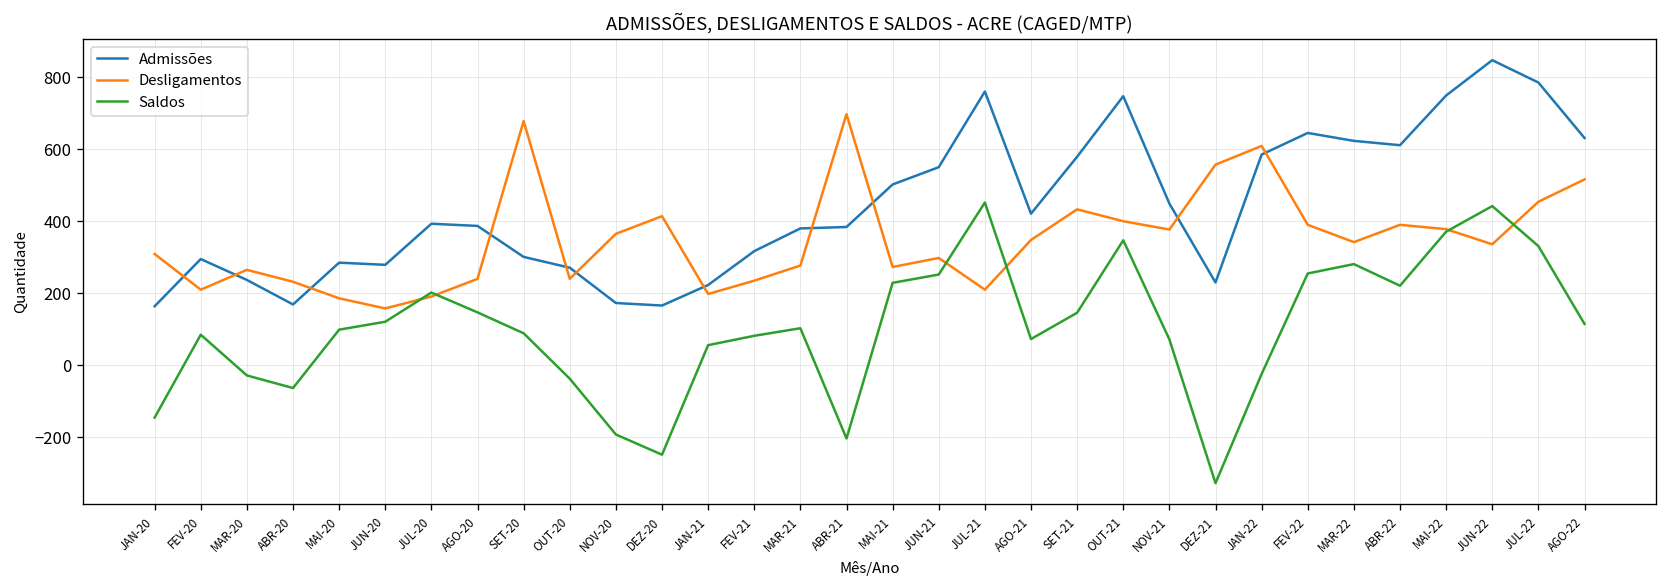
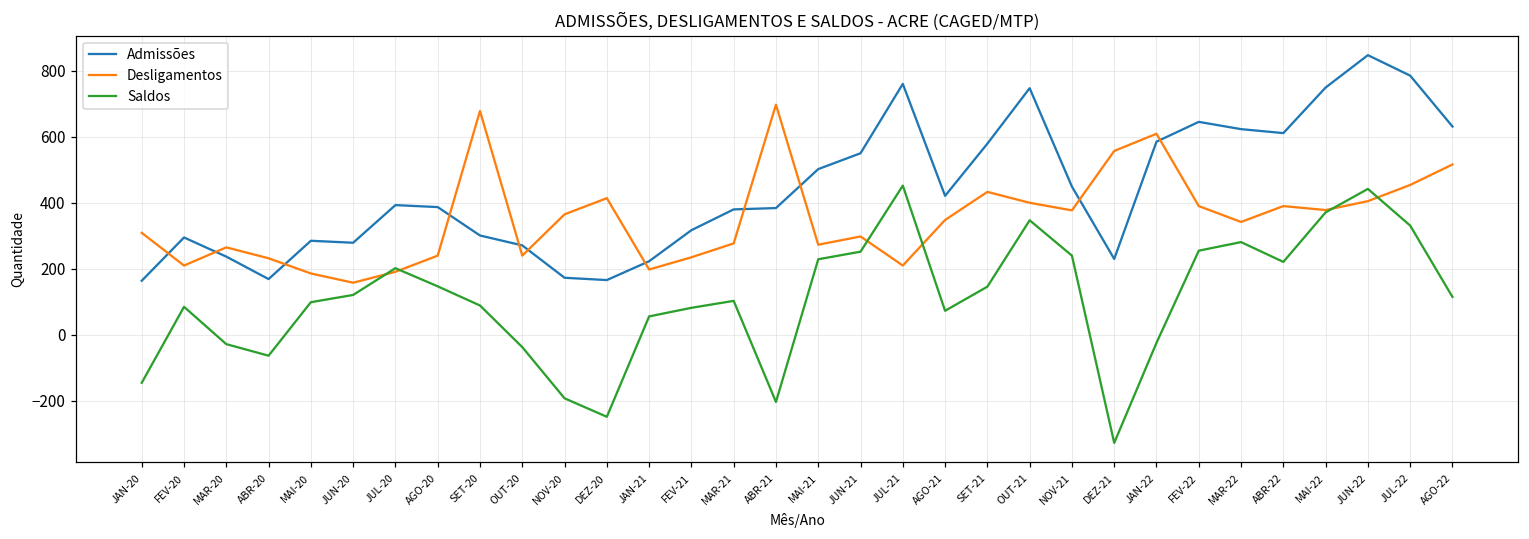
  {
    "Admissões": {
      "JAN-20": 160,
      "FEV-20": 300,
      "MAR-20": 240,
      "ABR-20": 170,
      "MAI-20": 290,
      "JUN-20": 280,
      "JUL-20": 390,
      "AGO-20": 390,
      "SET-20": 300,
      "OUT-20": 270,
      "NOV-20": 170,
      "DEZ-20": 170,
      "JAN-21": 220,
      "FEV-21": 320,
      "MAR-21": 380,
      "ABR-21": 380,
      "MAI-21": 500,
      "JUN-21": 550,
      "JUL-21": 760,
      "AGO-21": 420,
      "SET-21": 580,
      "OUT-21": 750,
      "NOV-21": 450,
      "DEZ-21": 230,
      "JAN-22": 590,
      "FEV-22": 650,
      "MAR-22": 620,
      "ABR-22": 610,
      "MAI-22": 750,
      "JUN-22": 850,
      "JUL-22": 790,
      "AGO-22": 630
    },
    "Desligamentos": {
      "JAN-20": 310,
      "FEV-20": 210,
      "MAR-20": 270,
      "ABR-20": 230,
      "MAI-20": 190,
      "JUN-20": 160,
      "JUL-20": 190,
      "AGO-20": 240,
      "SET-20": 680,
      "OUT-20": 240,
      "NOV-20": 370,
      "DEZ-20": 410,
      "JAN-21": 200,
      "FEV-21": 240,
      "MAR-21": 280,
      "ABR-21": 700,
      "MAI-21": 270,
      "JUN-21": 300,
      "JUL-21": 210,
      "AGO-21": 350,
      "SET-21": 430,
      "OUT-21": 400,
      "NOV-21": 380,
      "DEZ-21": 560,
      "JAN-22": 610,
      "FEV-22": 390,
      "MAR-22": 340,
      "ABR-22": 390,
-     "JUN-22": 340,
+     "JUN-22": 410,
      "JUL-22": 450,
      "AGO-22": 520
    },
    "Saldos": {
      "JAN-20": -150,
      "FEV-20": 90,
      "MAR-20": -30,
      "ABR-20": -60,
      "MAI-20": 100,
      "JUN-20": 120,
      "JUL-20": 200,
      "AGO-20": 150,
      "SET-20": 90,
      "OUT-20": -40,
      "NOV-20": -190,
      "DEZ-20": -250,
      "JAN-21": 60,
      "FEV-21": 80,
      "MAR-21": 100,
      "ABR-21": -200,
      "MAI-21": 230,
      "JUN-21": 250,
      "JUL-21": 450,
      "AGO-21": 70,
      "SET-21": 150,
      "OUT-21": 350,
-     "NOV-21": 70,
+     "NOV-21": 240,
      "DEZ-21": -330,
      "JAN-22": -20,
      "FEV-22": 260,
      "MAR-22": 280,
      "ABR-22": 220,
      "JUN-22": 440,
      "JUL-22": 330,
      "AGO-22": 120
    }
  }
